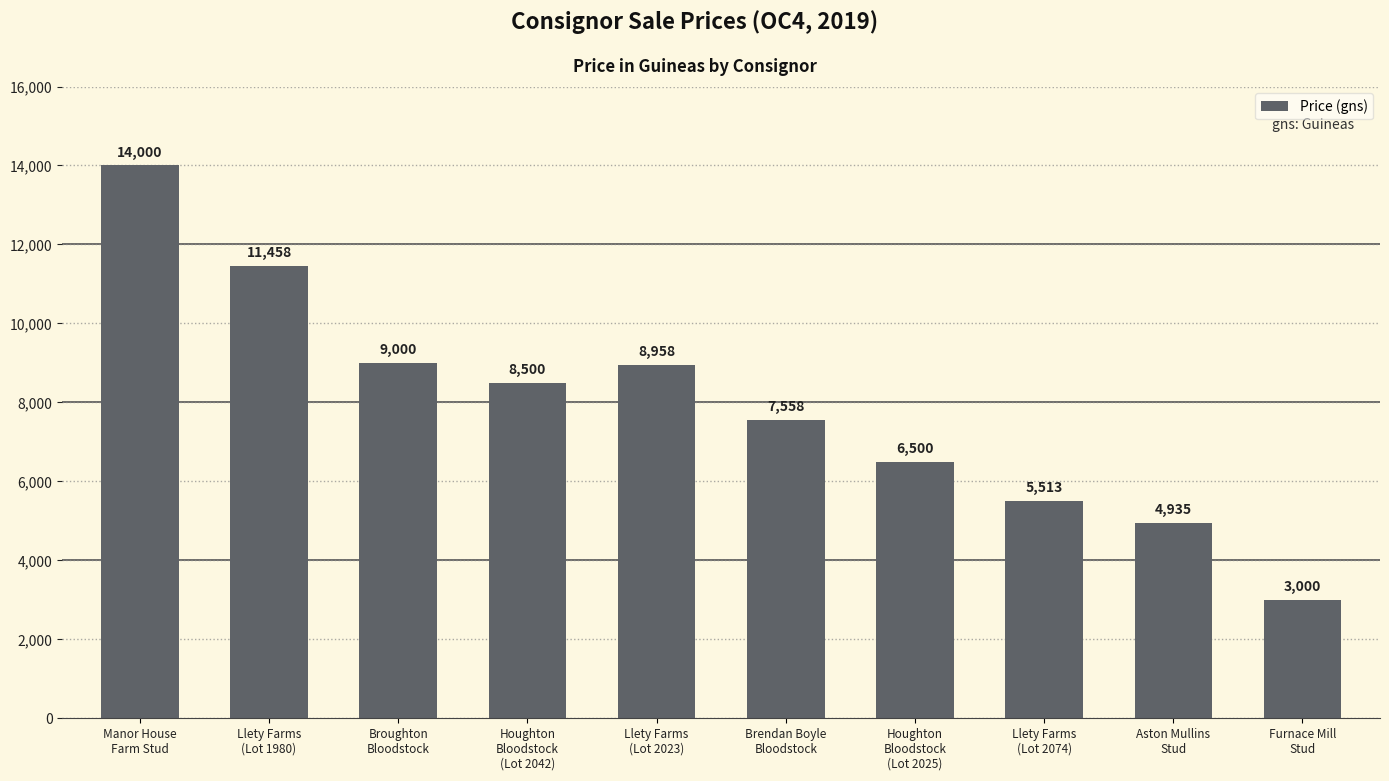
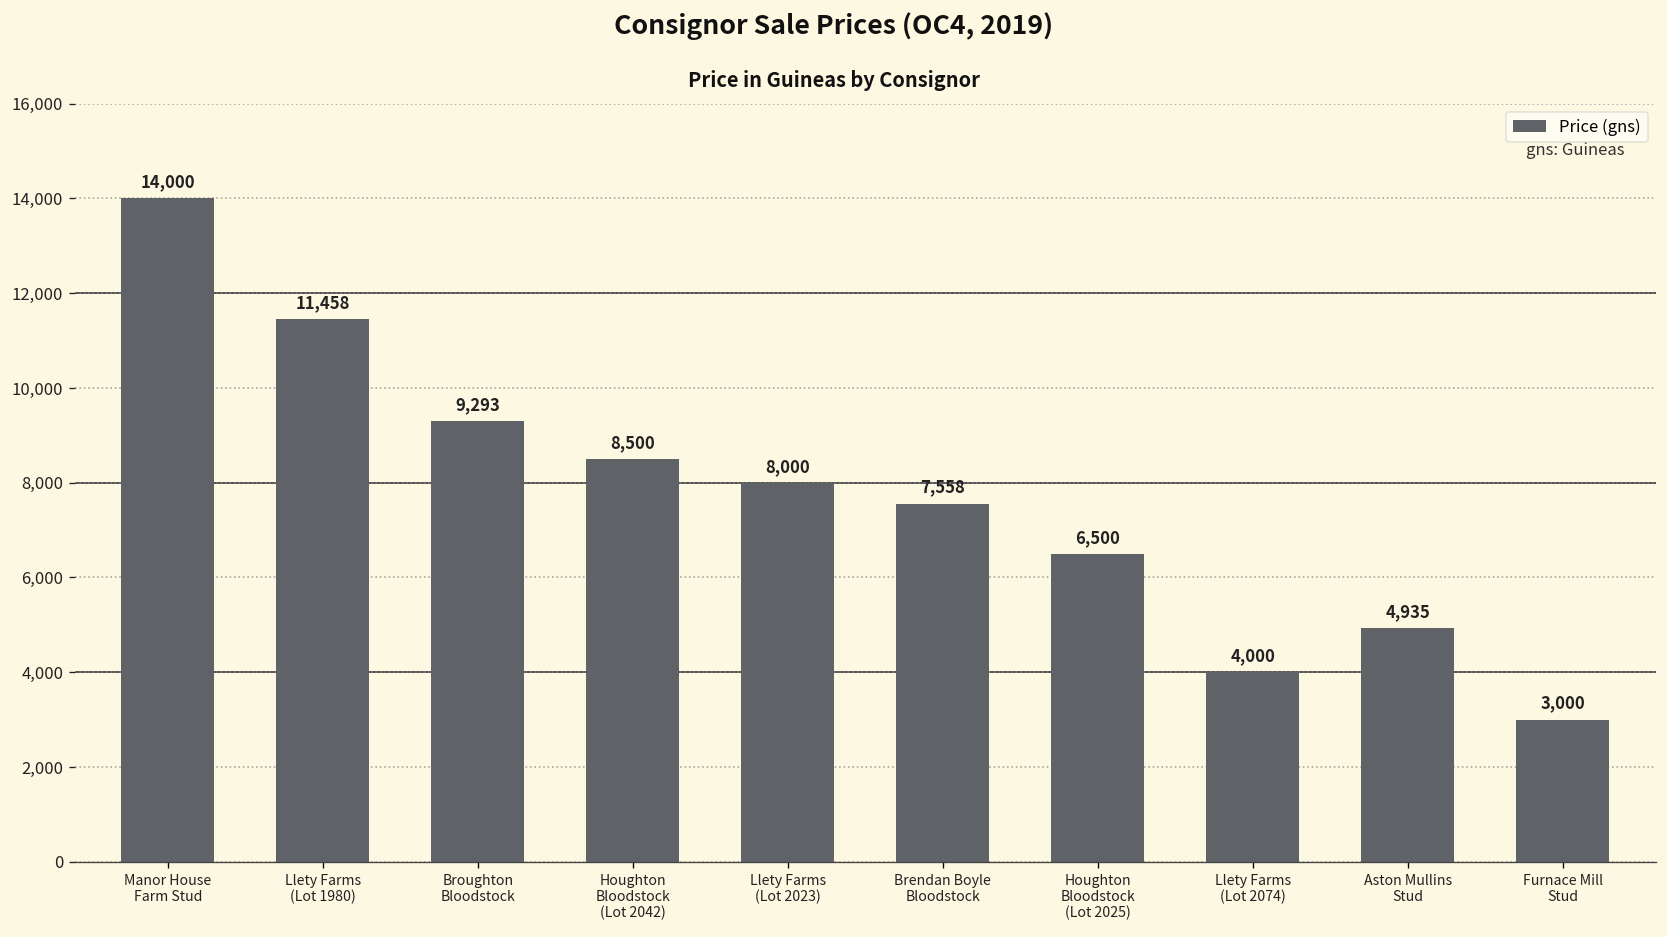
  {
    "Manor House Farm Stud": "14,000",
    "Llety Farms (Lot 1980)": "11,458",
-   "Broughton Bloodstock": "9,000",
+   "Broughton Bloodstock": "9,293",
    "Houghton Bloodstock (Lot 2042)": "8,500",
-   "Llety Farms (Lot 2023)": "8,958",
+   "Llety Farms (Lot 2023)": "8,000",
    "Brendan Boyle Bloodstock": "7,558",
    "Houghton Bloodstock (Lot 2025)": "6,500",
-   "Llety Farms (Lot 2074)": "5,513",
+   "Llety Farms (Lot 2074)": "4,000",
    "Aston Mullins Stud": "4,935",
    "Furnace Mill Stud": "3,000"
  }
